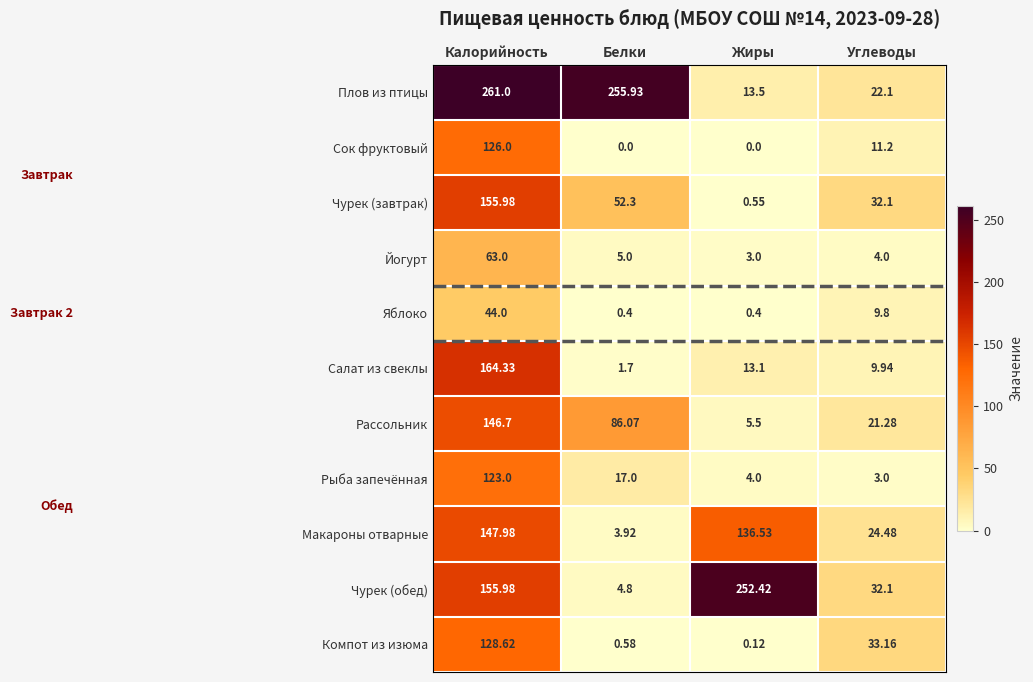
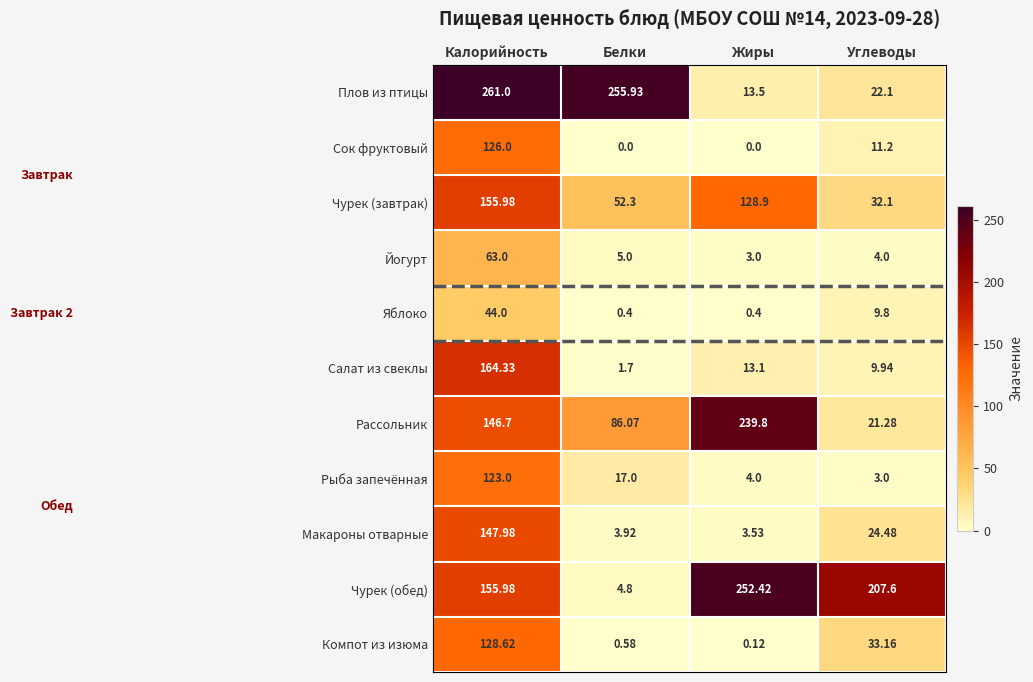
  {
    "Плов из птицы": {
      "Калорийность": 261.0,
      "Белки": 255.93,
      "Жиры": 13.5,
      "Углеводы": 22.1
    },
    "Сок фруктовый": {
      "Калорийность": 126.0,
      "Белки": 0.0,
      "Жиры": 0.0,
      "Углеводы": 11.2
    },
    "Чурек (завтрак)": {
      "Калорийность": 155.98,
      "Белки": 52.3,
-     "Жиры": 0.55,
+     "Жиры": 128.9,
      "Углеводы": 32.1
    },
    "Йогурт": {
      "Калорийность": 63.0,
      "Белки": 5.0,
      "Жиры": 3.0,
      "Углеводы": 4.0
    },
    "Яблоко": {
      "Калорийность": 44.0,
      "Белки": 0.4,
      "Жиры": 0.4,
      "Углеводы": 9.8
    },
    "Салат из свеклы": {
      "Калорийность": 164.33,
      "Белки": 1.7,
      "Жиры": 13.1,
      "Углеводы": 9.94
    },
    "Рассольник": {
      "Калорийность": 146.7,
      "Белки": 86.07,
-     "Жиры": 5.5,
+     "Жиры": 239.8,
      "Углеводы": 21.28
    },
    "Рыба запечённая": {
      "Калорийность": 123.0,
      "Белки": 17.0,
      "Жиры": 4.0,
      "Углеводы": 3.0
    },
    "Макароны отварные": {
      "Калорийность": 147.98,
      "Белки": 3.92,
-     "Жиры": 136.53,
+     "Жиры": 3.53,
      "Углеводы": 24.48
    },
    "Чурек (обед)": {
      "Калорийность": 155.98,
      "Белки": 4.8,
      "Жиры": 252.42,
-     "Углеводы": 32.1
+     "Углеводы": 207.6
    },
    "Компот из изюма": {
      "Калорийность": 128.62,
      "Белки": 0.58,
      "Жиры": 0.12,
      "Углеводы": 33.16
    }
  }
